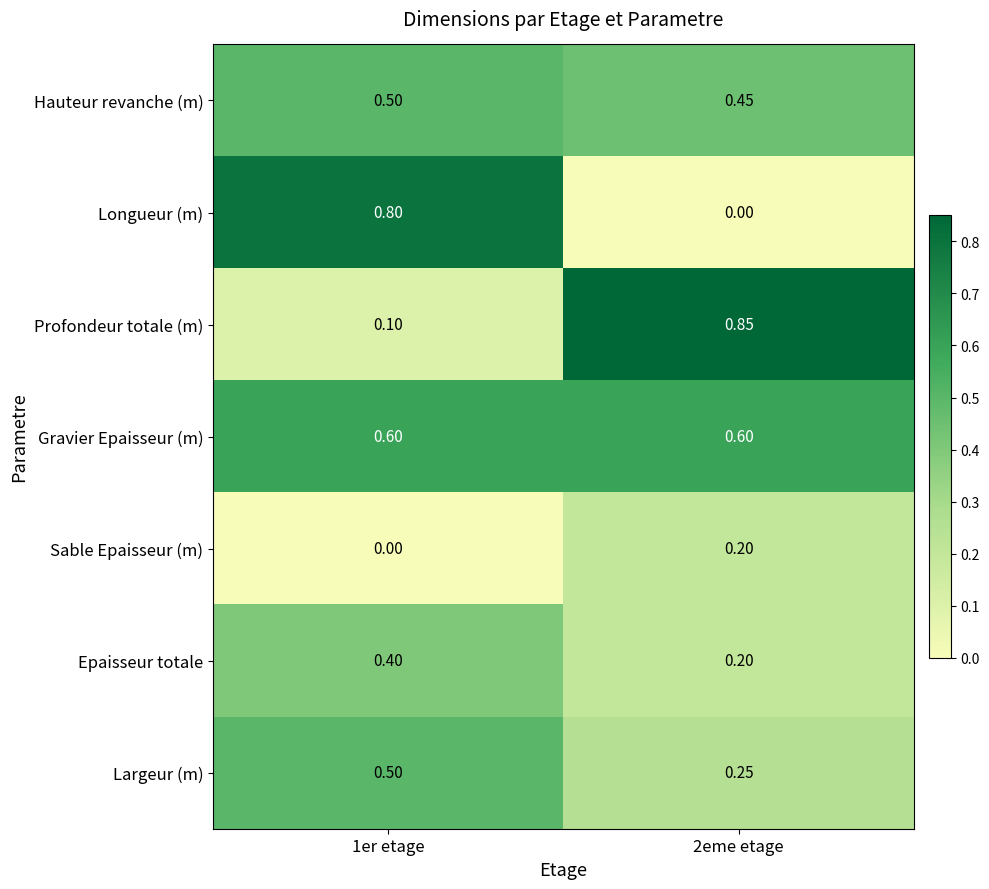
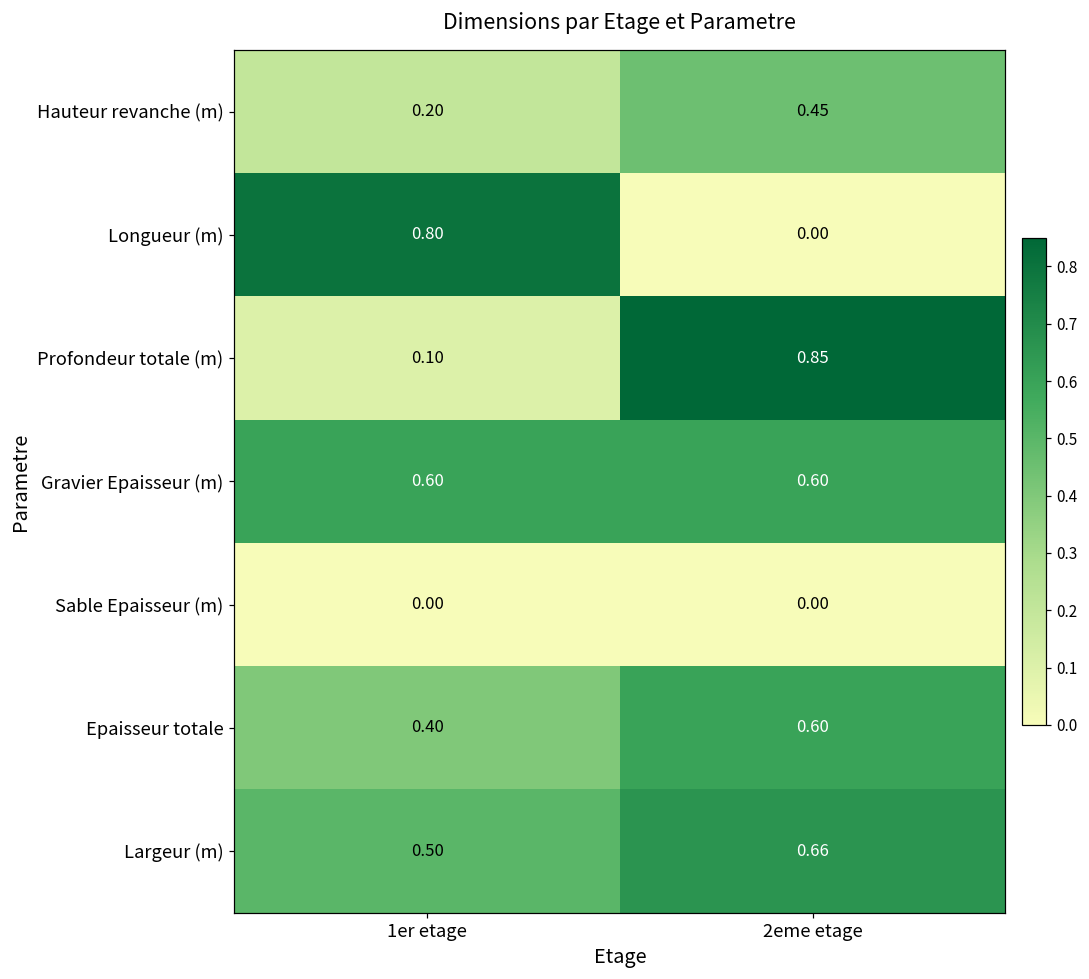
  {
    "Hauteur revanche (m)": {
-     "1er etage": 0.50,
+     "1er etage": 0.20,
      "2eme etage": 0.45
    },
    "Longueur (m)": {
      "1er etage": 0.80,
      "2eme etage": 0.00
    },
    "Profondeur totale (m)": {
      "1er etage": 0.10,
      "2eme etage": 0.85
    },
    "Gravier Epaisseur (m)": {
      "1er etage": 0.60,
      "2eme etage": 0.60
    },
    "Sable Epaisseur (m)": {
      "1er etage": 0.00,
-     "2eme etage": 0.20
+     "2eme etage": 0.00
    },
    "Epaisseur totale": {
      "1er etage": 0.40,
-     "2eme etage": 0.20
+     "2eme etage": 0.60
    },
    "Largeur (m)": {
      "1er etage": 0.50,
-     "2eme etage": 0.25
+     "2eme etage": 0.66
    }
  }
